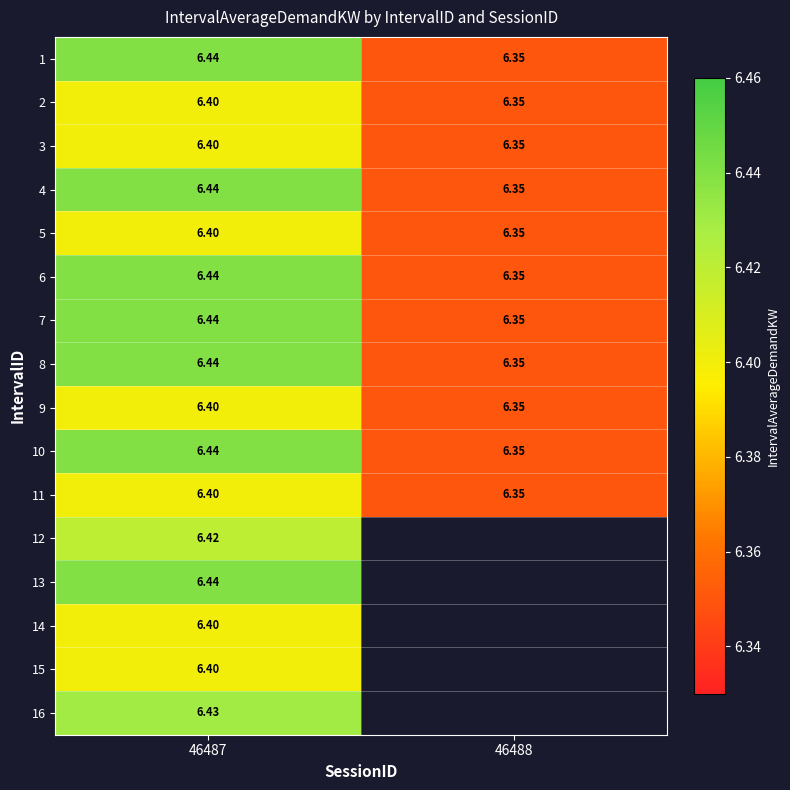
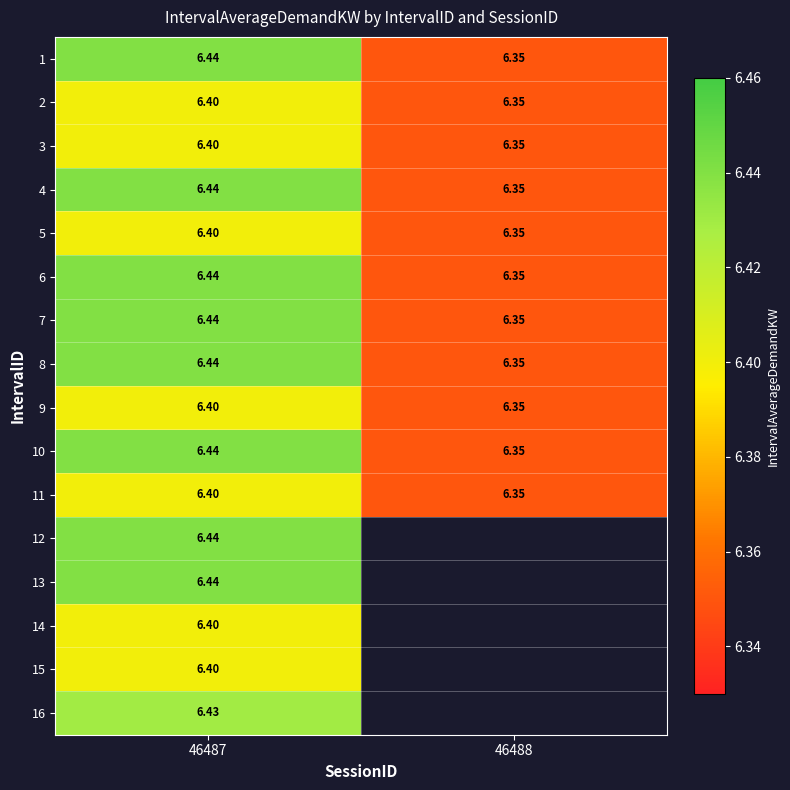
  {
    "1": {
      "46487": 6.44,
      "46488": 6.35
    },
    "2": {
      "46487": 6.40,
      "46488": 6.35
    },
    "3": {
      "46487": 6.40,
      "46488": 6.35
    },
    "4": {
      "46487": 6.44,
      "46488": 6.35
    },
    "5": {
      "46487": 6.40,
      "46488": 6.35
    },
    "6": {
      "46487": 6.44,
      "46488": 6.35
    },
    "7": {
      "46487": 6.44,
      "46488": 6.35
    },
    "8": {
      "46487": 6.44,
      "46488": 6.35
    },
    "9": {
      "46487": 6.40,
      "46488": 6.35
    },
    "10": {
      "46487": 6.44,
      "46488": 6.35
    },
    "11": {
      "46487": 6.40,
      "46488": 6.35
    },
    "12": {
-     "46487": 6.42
+     "46487": 6.44
    },
    "13": {
      "46487": 6.44
    },
    "14": {
      "46487": 6.40
    },
    "15": {
      "46487": 6.40
    },
    "16": {
      "46487": 6.43
    }
  }
